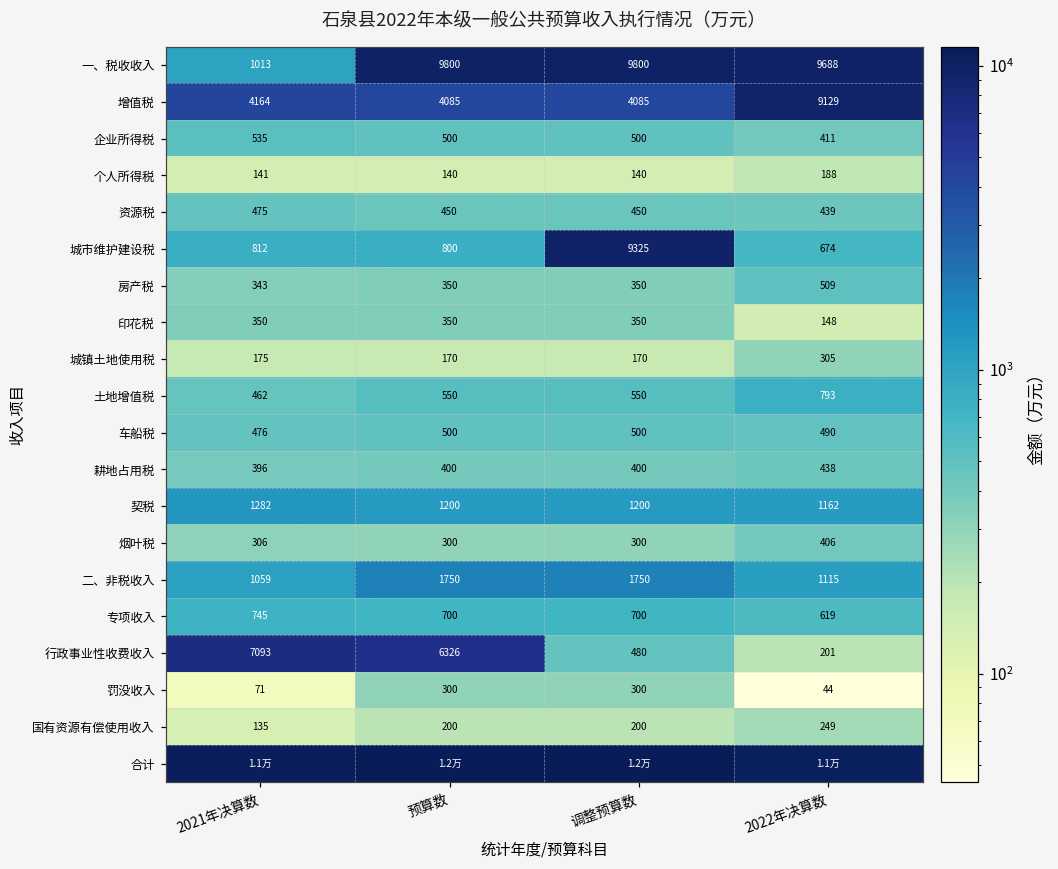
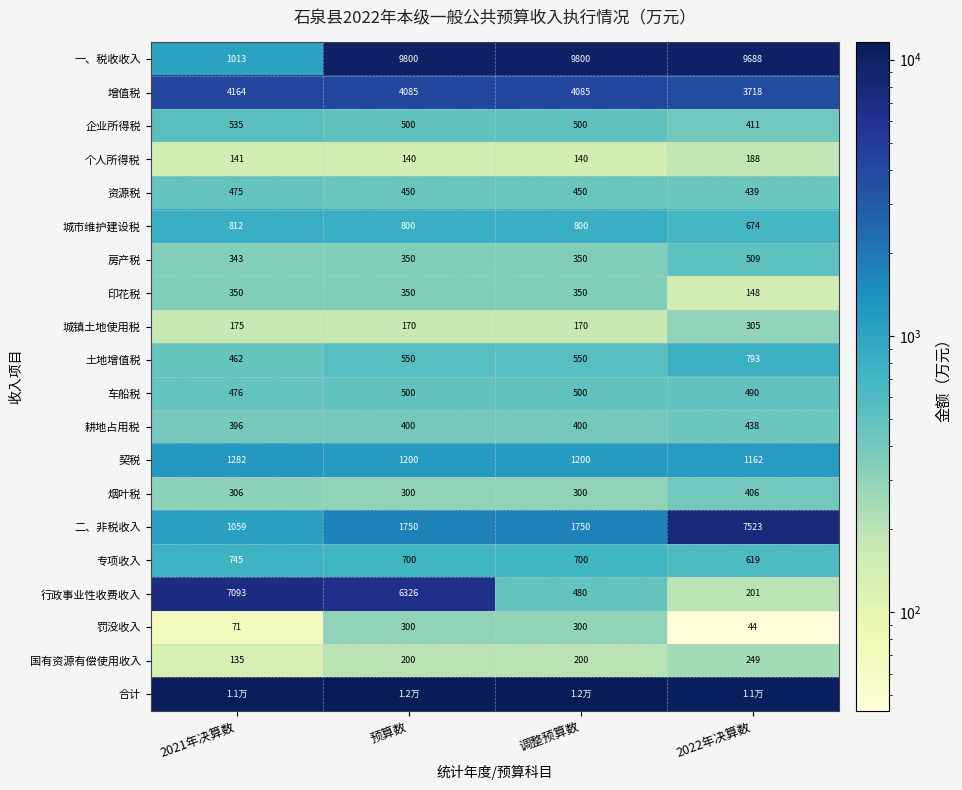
  {
    "一、税收收入": {
      "2021年决算数": "1013",
      "预算数": "9800",
      "调整预算数": "9800",
      "2022年决算数": "9688"
    },
    "增值税": {
      "2021年决算数": "4164",
      "预算数": "4085",
      "调整预算数": "4085",
-     "2022年决算数": "9129"
+     "2022年决算数": "3718"
    },
    "企业所得税": {
      "2021年决算数": "535",
      "预算数": "500",
      "调整预算数": "500",
      "2022年决算数": "411"
    },
    "个人所得税": {
      "2021年决算数": "141",
      "预算数": "140",
      "调整预算数": "140",
      "2022年决算数": "188"
    },
    "资源税": {
      "2021年决算数": "475",
      "预算数": "450",
      "调整预算数": "450",
      "2022年决算数": "439"
    },
    "城市维护建设税": {
      "2021年决算数": "812",
      "预算数": "800",
-     "调整预算数": "9325",
+     "调整预算数": "800",
      "2022年决算数": "674"
    },
    "房产税": {
      "2021年决算数": "343",
      "预算数": "350",
      "调整预算数": "350",
      "2022年决算数": "509"
    },
    "印花税": {
      "2021年决算数": "350",
      "预算数": "350",
      "调整预算数": "350",
      "2022年决算数": "148"
    },
    "城镇土地使用税": {
      "2021年决算数": "175",
      "预算数": "170",
      "调整预算数": "170",
      "2022年决算数": "305"
    },
    "土地增值税": {
      "2021年决算数": "462",
      "预算数": "550",
      "调整预算数": "550",
      "2022年决算数": "793"
    },
    "车船税": {
      "2021年决算数": "476",
      "预算数": "500",
      "调整预算数": "500",
      "2022年决算数": "490"
    },
    "耕地占用税": {
      "2021年决算数": "396",
      "预算数": "400",
      "调整预算数": "400",
      "2022年决算数": "438"
    },
    "契税": {
      "2021年决算数": "1282",
      "预算数": "1200",
      "调整预算数": "1200",
      "2022年决算数": "1162"
    },
    "烟叶税": {
      "2021年决算数": "306",
      "预算数": "300",
      "调整预算数": "300",
      "2022年决算数": "406"
    },
    "二、非税收入": {
      "2021年决算数": "1059",
      "预算数": "1750",
      "调整预算数": "1750",
-     "2022年决算数": "1115"
+     "2022年决算数": "7523"
    },
    "专项收入": {
      "2021年决算数": "745",
      "预算数": "700",
      "调整预算数": "700",
      "2022年决算数": "619"
    },
    "行政事业性收费收入": {
      "2021年决算数": "7093",
      "预算数": "6326",
      "调整预算数": "480",
      "2022年决算数": "201"
    },
    "罚没收入": {
      "2021年决算数": "71",
      "预算数": "300",
      "调整预算数": "300",
      "2022年决算数": "44"
    },
    "国有资源有偿使用收入": {
      "2021年决算数": "135",
      "预算数": "200",
      "调整预算数": "200",
      "2022年决算数": "249"
    },
    "合计": {
      "2021年决算数": "1.1万",
      "预算数": "1.2万",
      "调整预算数": "1.2万",
      "2022年决算数": "1.1万"
    }
  }
